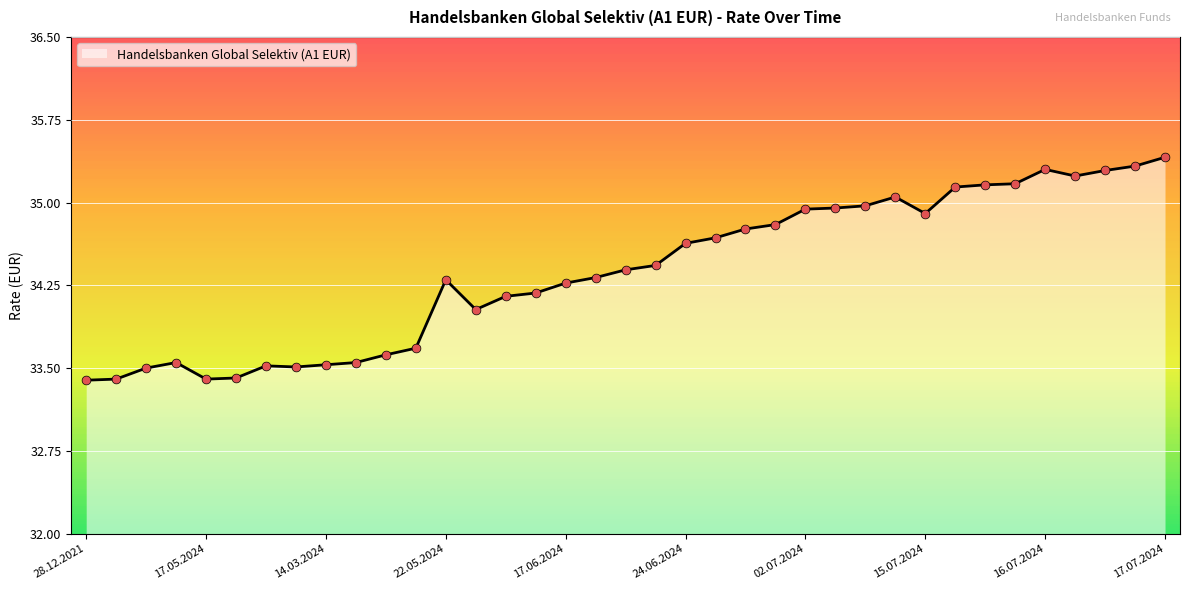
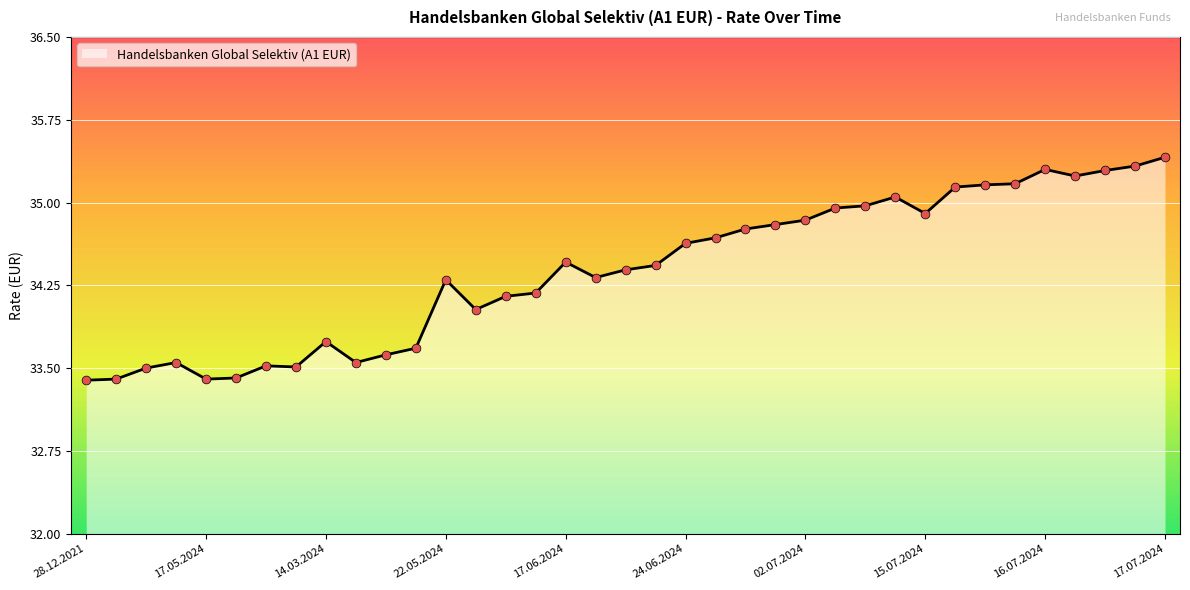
  {
    "Handelsbanken Global Selektiv (A1 EUR)": {
      "28.12.2021": 33.39,
      "17.05.2024": 33.40,
-     "14.03.2024": 33.53,
+     "14.03.2024": 33.74,
      "22.05.2024": 34.30,
-     "17.06.2024": 34.27,
+     "17.06.2024": 34.46,
      "24.06.2024": 34.63,
-     "02.07.2024": 34.94,
+     "02.07.2024": 34.84,
      "15.07.2024": 34.90,
      "16.07.2024": 35.30,
      "17.07.2024": 35.41
    }
  }
